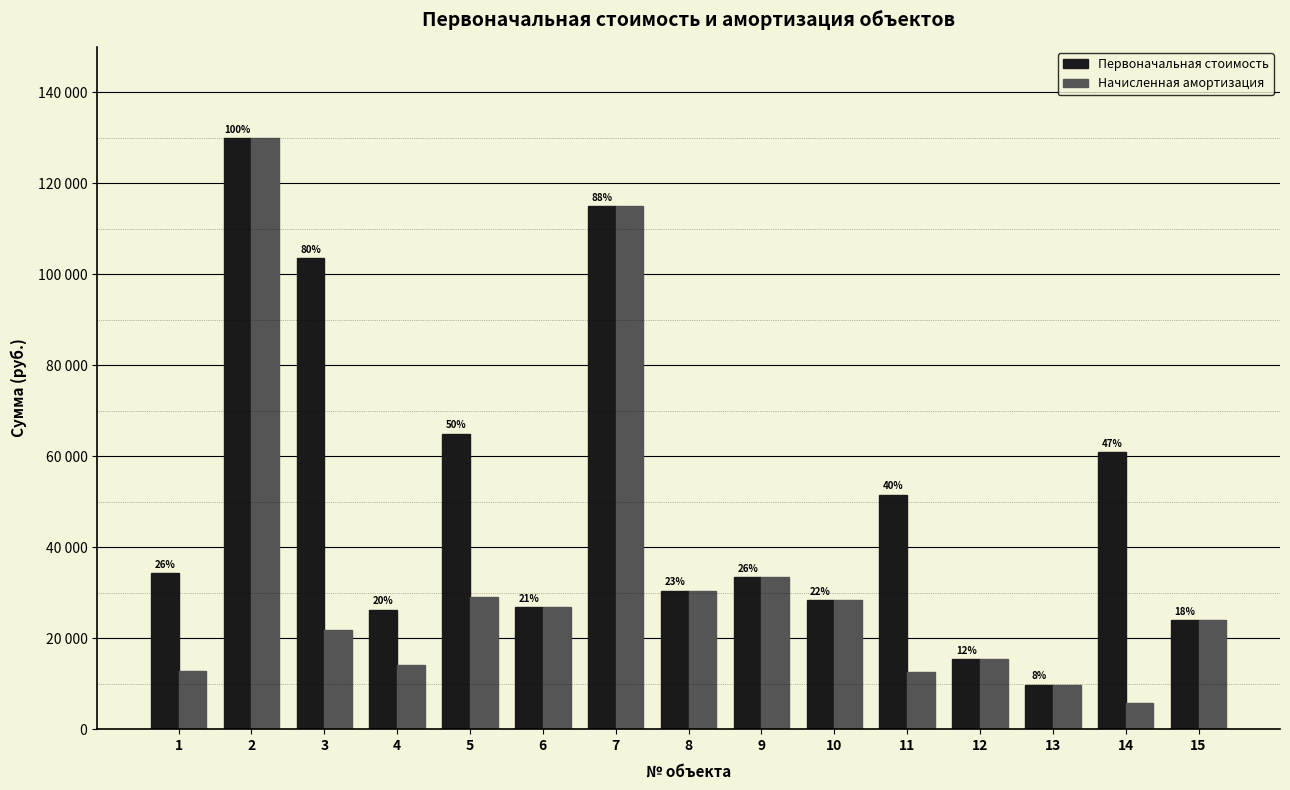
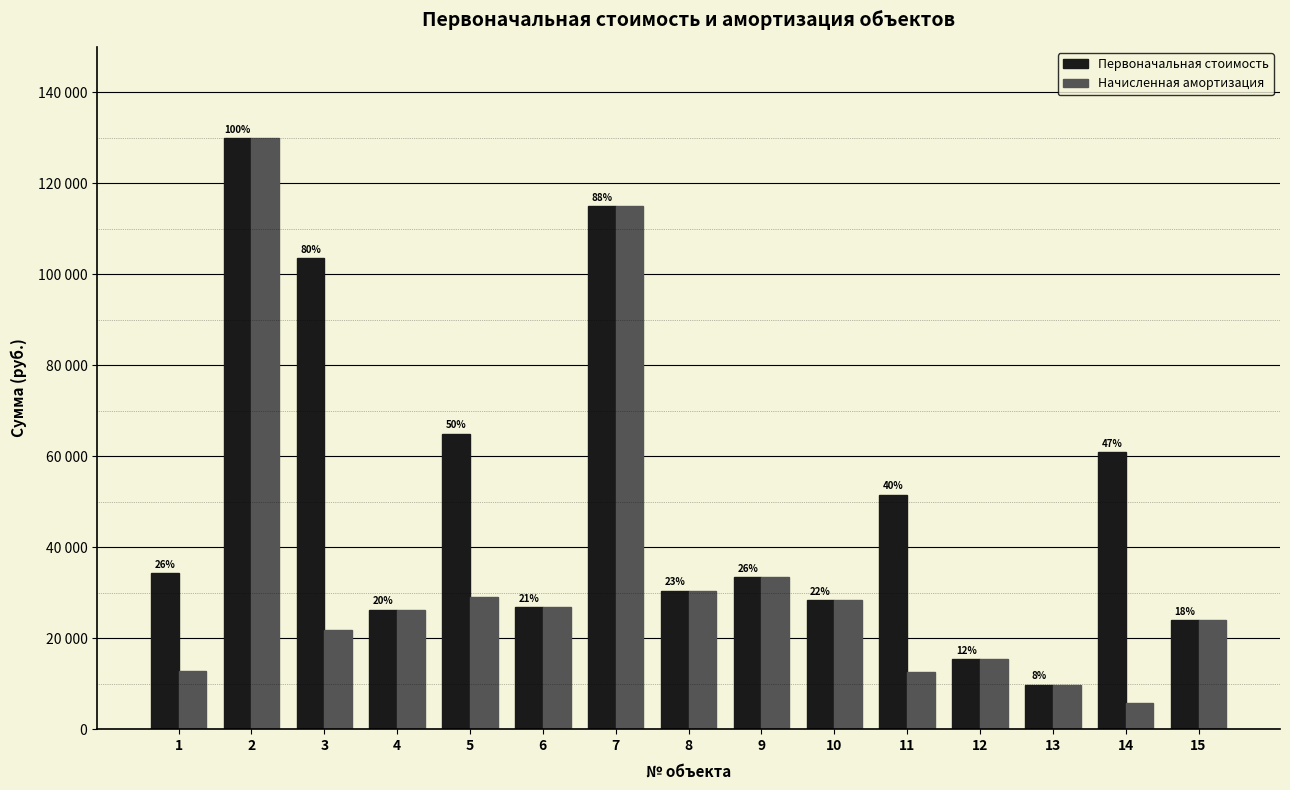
  {
    "Начисленная амортизация": {
      "1": 13000,
      "2": 130000,
      "3": 22000,
-     "4": 14000,
+     "4": 26000,
      "5": 29000,
      "6": 27000,
      "7": 115000,
      "8": 30000,
      "9": 34000,
      "10": 28000,
      "11": 12000,
      "12": 15000,
      "13": 10000,
      "14": 6000,
      "15": 24000
    }
  }
